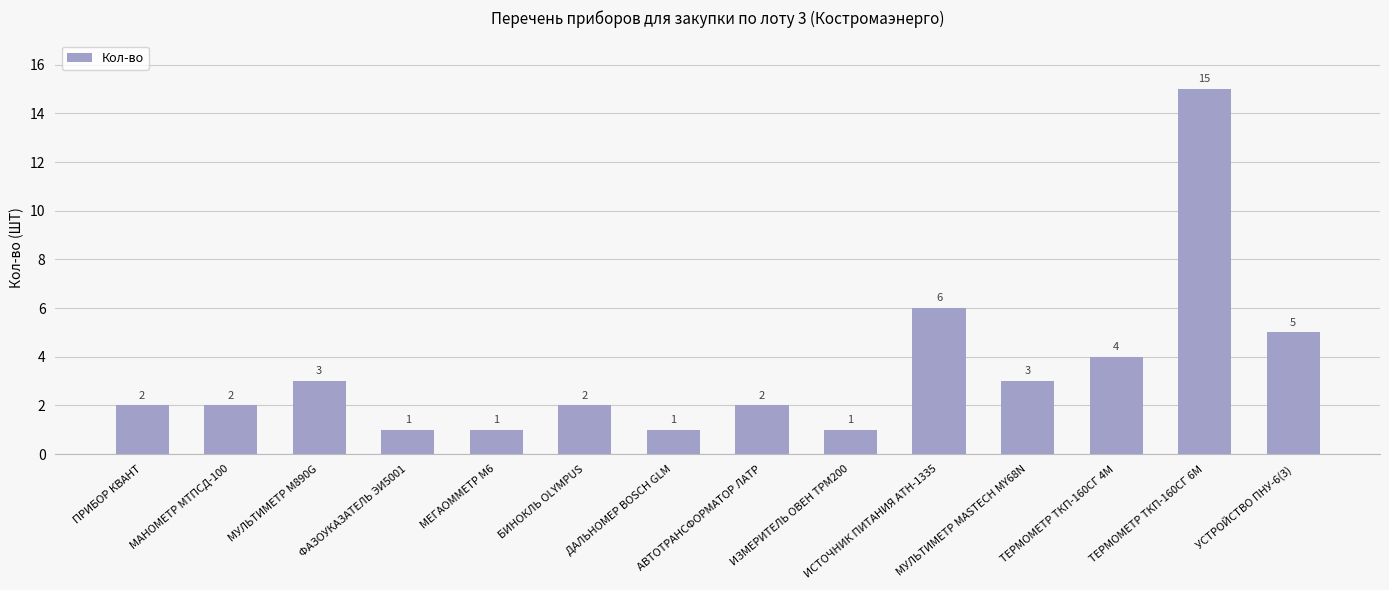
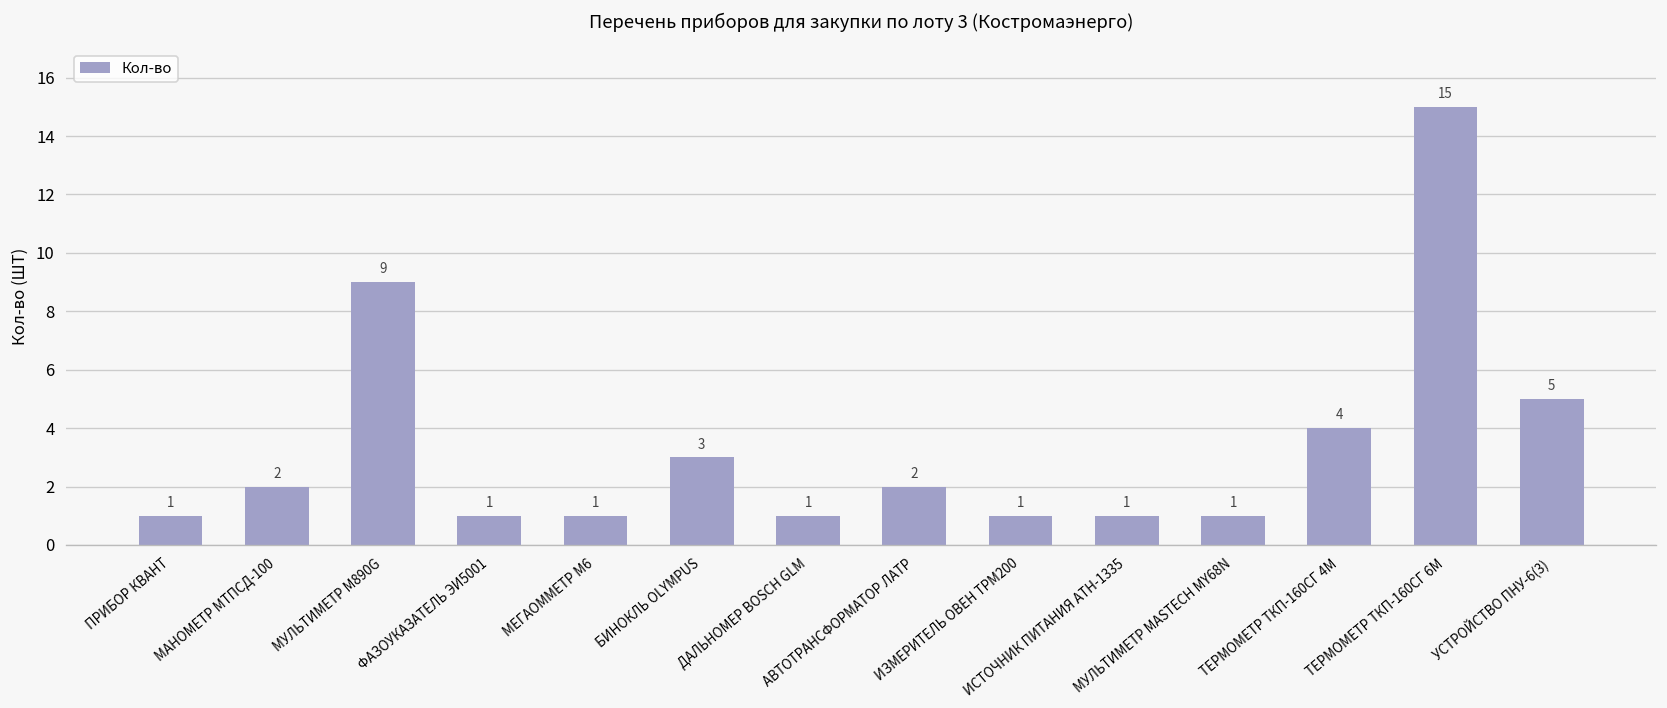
  {
-   "ПРИБОР КВАНТ": 2,
+   "ПРИБОР КВАНТ": 1,
    "МАНОМЕТР МТПCД-100": 2,
-   "МУЛЬТИМЕТР M890G": 3,
+   "МУЛЬТИМЕТР M890G": 9,
    "ФАЗОУКАЗАТЕЛЬ ЭИ5001": 1,
    "МЕГАОММЕТР М6": 1,
-   "БИНОКЛЬ OLYMPUS": 2,
+   "БИНОКЛЬ OLYMPUS": 3,
    "ДАЛЬНОМЕР BOSCH GLM": 1,
    "АВТОТРАНСФОРМАТОР ЛАТР": 2,
    "ИЗМЕРИТЕЛЬ ОВЕН ТРМ200": 1,
-   "ИСТОЧНИК ПИТАНИЯ АТН-1335": 6,
-   "МУЛЬТИМЕТР MASTECH MY68N": 3,
+   "ИСТОЧНИК ПИТАНИЯ АТН-1335": 1,
+   "МУЛЬТИМЕТР MASTECH MY68N": 1,
    "ТЕРМОМЕТР ТКП-160СГ 4М": 4,
    "ТЕРМОМЕТР ТКП-160СГ 6М": 15,
    "УСТРОЙСТВО ПНУ-6(3)": 5
  }
